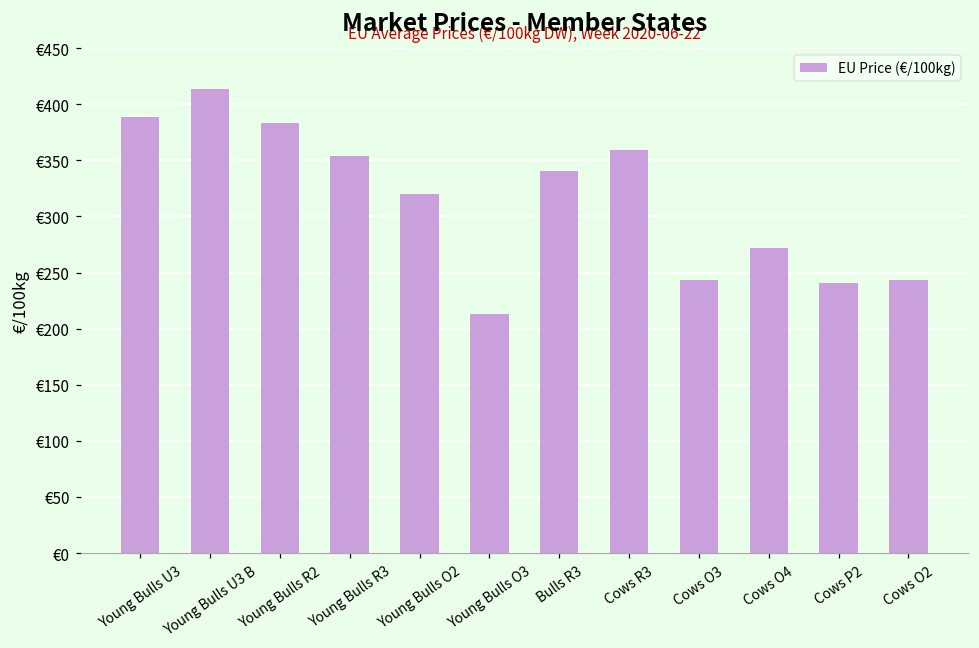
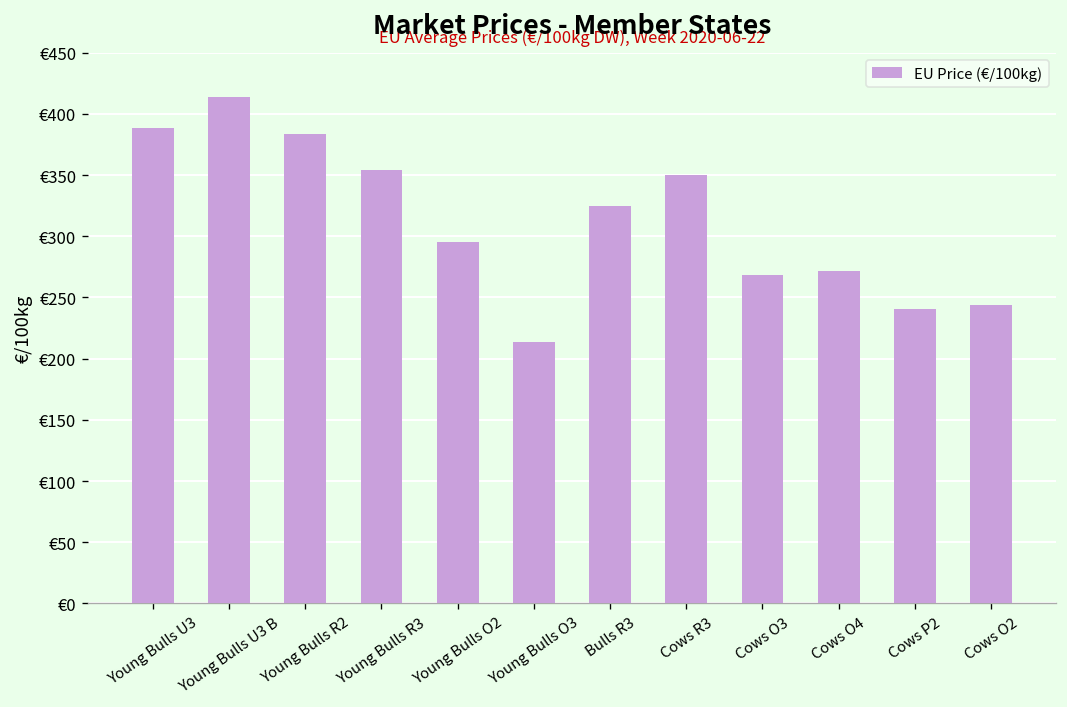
  {
    "Young Bulls U3": "€388",
    "Young Bulls U3 B": "€414",
    "Young Bulls R2": "€383",
    "Young Bulls R3": "€354",
-   "Young Bulls O2": "€320",
+   "Young Bulls O2": "€295",
    "Young Bulls O3": "€213",
-   "Bulls R3": "€340",
-   "Cows R3": "€359",
-   "Cows O3": "€244",
+   "Bulls R3": "€324",
+   "Cows R3": "€350",
+   "Cows O3": "€268",
    "Cows O4": "€272",
    "Cows P2": "€240",
    "Cows O2": "€244"
  }
